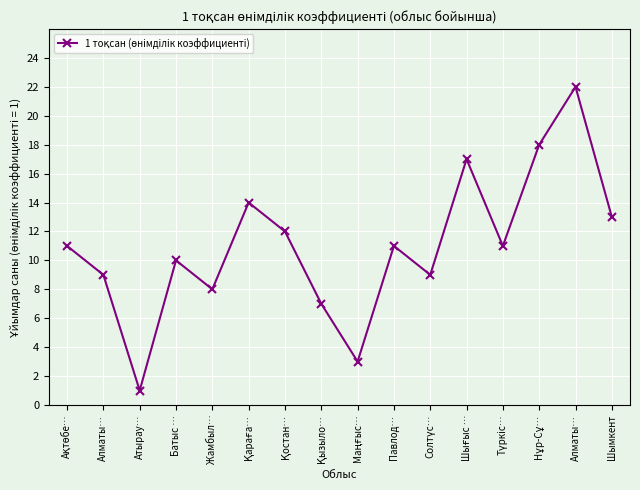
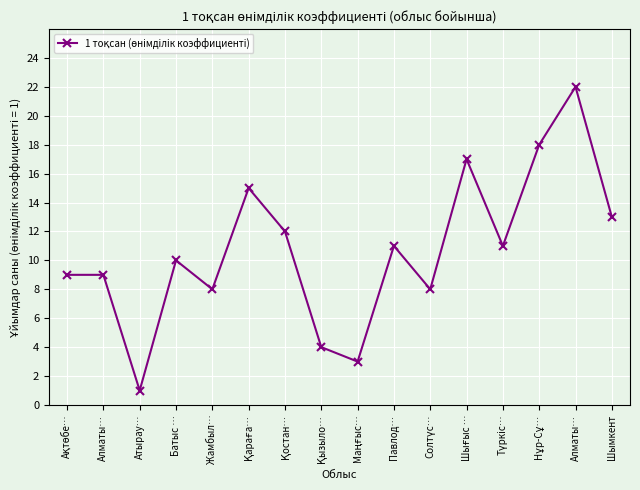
  {
-   "Ақтөбе…": 11,
+   "Ақтөбе…": 9,
    "Атырау…": 1,
    "Батыс …": 10,
    "Жамбыл…": 8,
-   "Қараға…": 14,
+   "Қараға…": 15,
    "Қостан…": 12,
-   "Қызыло…": 7,
+   "Қызыло…": 4,
    "Маңғыс…": 3,
    "Павлод…": 11,
-   "Солтүс…": 9,
+   "Солтүс…": 8,
    "Шығыс …": 17,
    "Түркіс…": 11,
    "Нұр-Сұ…": 18,
    "Шымкент": 13
  }
